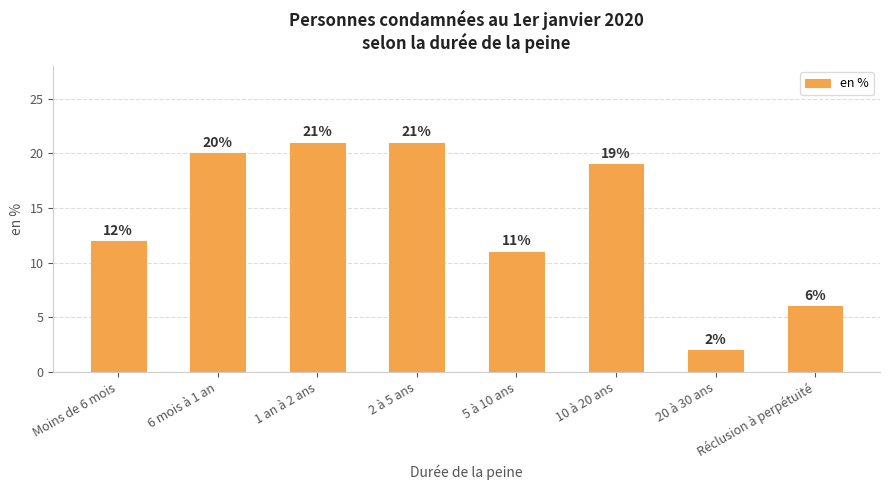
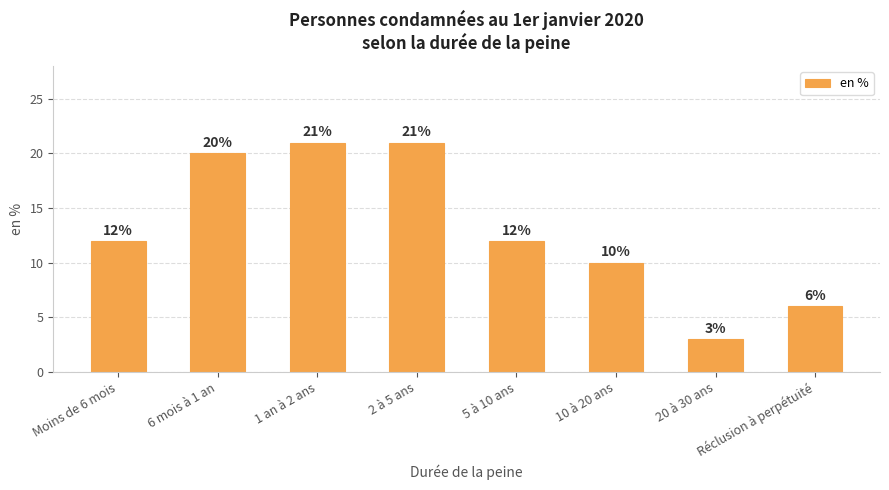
  {
    "Moins de 6 mois": "12%",
    "6 mois à 1 an": "20%",
    "1 an à 2 ans": "21%",
    "2 à 5 ans": "21%",
-   "5 à 10 ans": "11%",
-   "10 à 20 ans": "19%",
-   "20 à 30 ans": "2%",
+   "5 à 10 ans": "12%",
+   "10 à 20 ans": "10%",
+   "20 à 30 ans": "3%",
    "Réclusion à perpétuité": "6%"
  }
